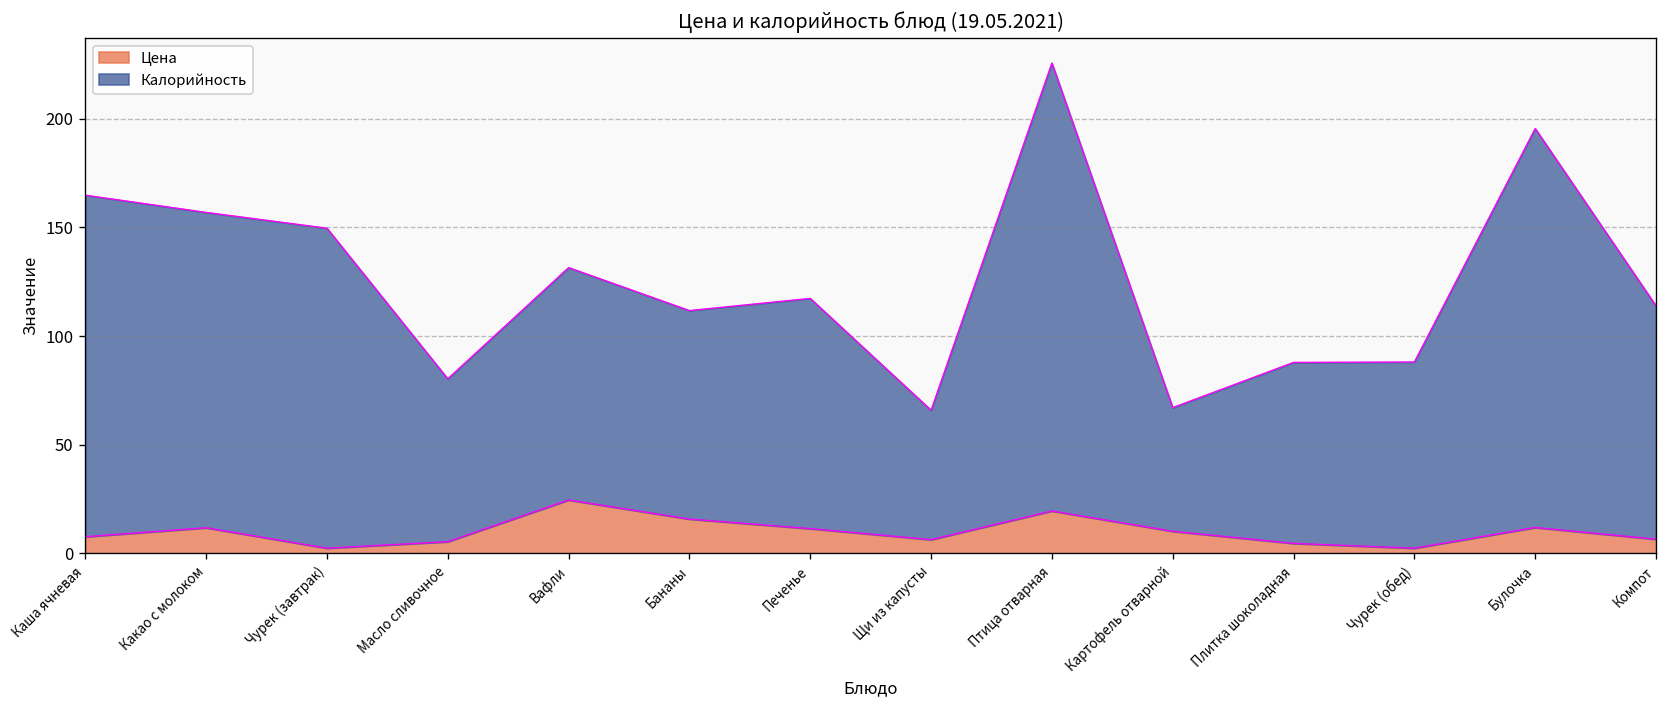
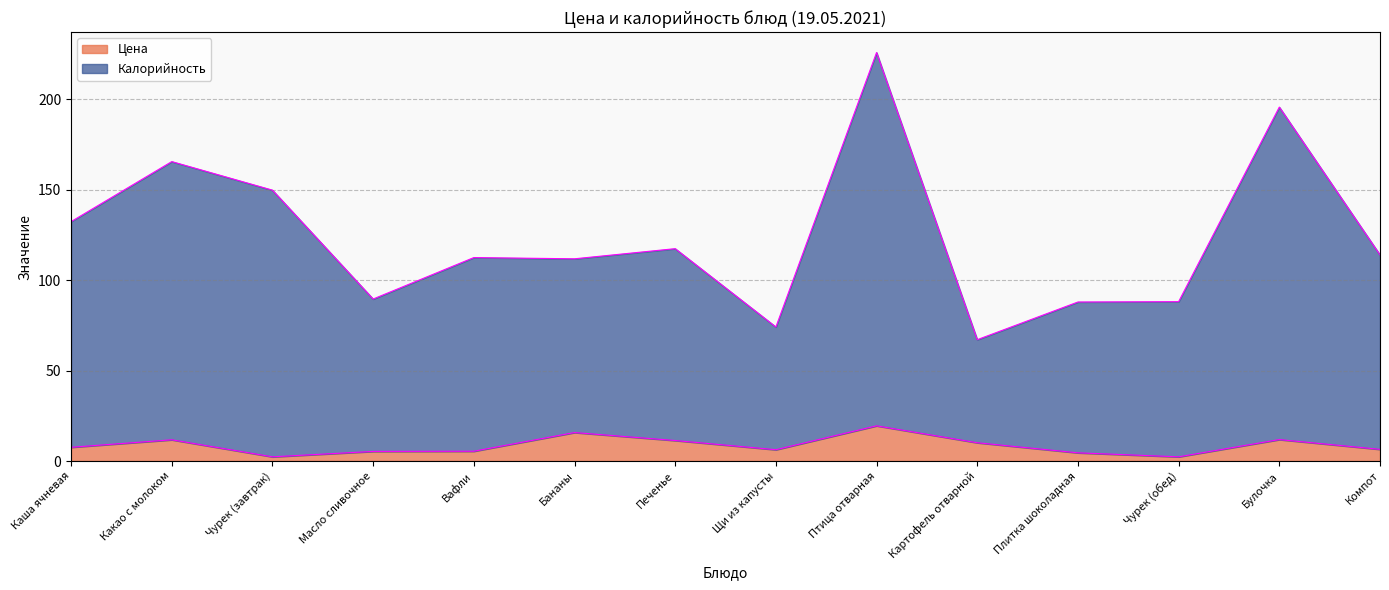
  {
    "Цена": {
      "Каша ячневая": 8,
      "Какао с молоком": 12,
      "Чурек (завтрак)": 2,
      "Масло сливочное": 5,
-     "Вафли": 25,
+     "Вафли": 5,
      "Бананы": 16,
      "Печенье": 11,
      "Щи из капусты": 6,
      "Птица отварная": 19,
      "Картофель отварной": 10,
      "Плитка шоколадная": 5,
      "Чурек (обед)": 2,
      "Булочка": 12,
      "Компот": 6
    },
    "Калорийность": {
-     "Каша ячневая": 157,
-     "Какао с молоком": 145,
+     "Каша ячневая": 125,
+     "Какао с молоком": 154,
      "Чурек (завтрак)": 147,
-     "Масло сливочное": 75,
+     "Масло сливочное": 84,
      "Вафли": 107,
      "Бананы": 96,
      "Печенье": 106,
-     "Щи из капусты": 60,
+     "Щи из капусты": 68,
      "Птица отварная": 206,
      "Картофель отварной": 57,
      "Плитка шоколадная": 83,
      "Чурек (обед)": 86,
      "Булочка": 184,
      "Компот": 107
    }
  }
